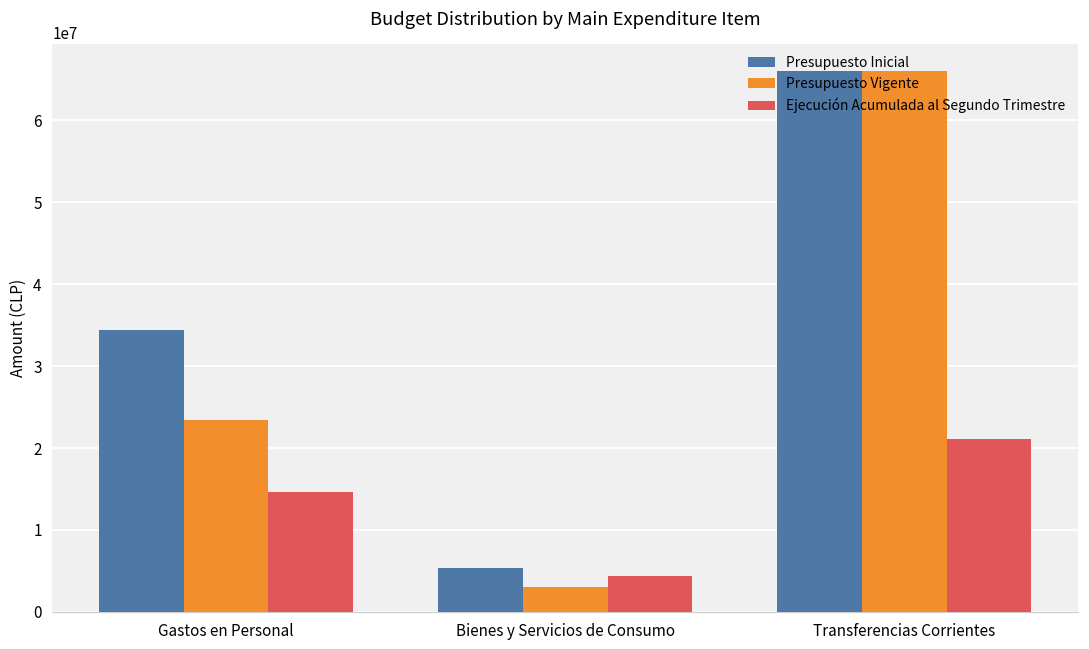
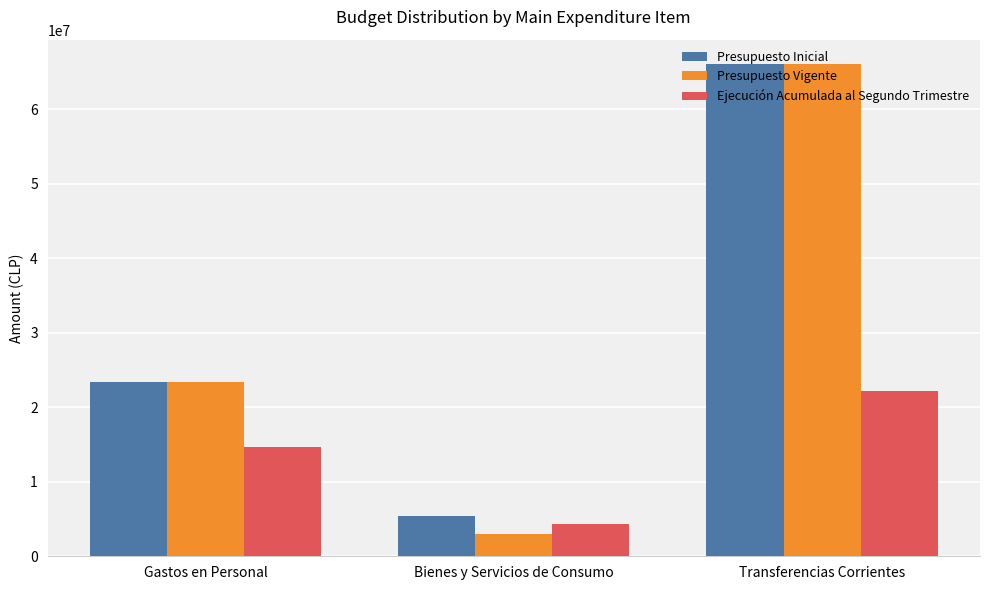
  {
    "Presupuesto Inicial": {
-     "Gastos en Personal": 34000000,
+     "Gastos en Personal": 23000000,
      "Bienes y Servicios de Consumo": 5000000,
      "Transferencias Corrientes": 66000000
    },
    "Presupuesto Vigente": {
      "Gastos en Personal": 23000000,
      "Bienes y Servicios de Consumo": 3000000,
      "Transferencias Corrientes": 66000000
    },
    "Ejecución Acumulada al Segundo Trimestre": {
      "Gastos en Personal": 15000000,
      "Bienes y Servicios de Consumo": 4000000,
-     "Transferencias Corrientes": 21000000
+     "Transferencias Corrientes": 22000000
    }
  }
